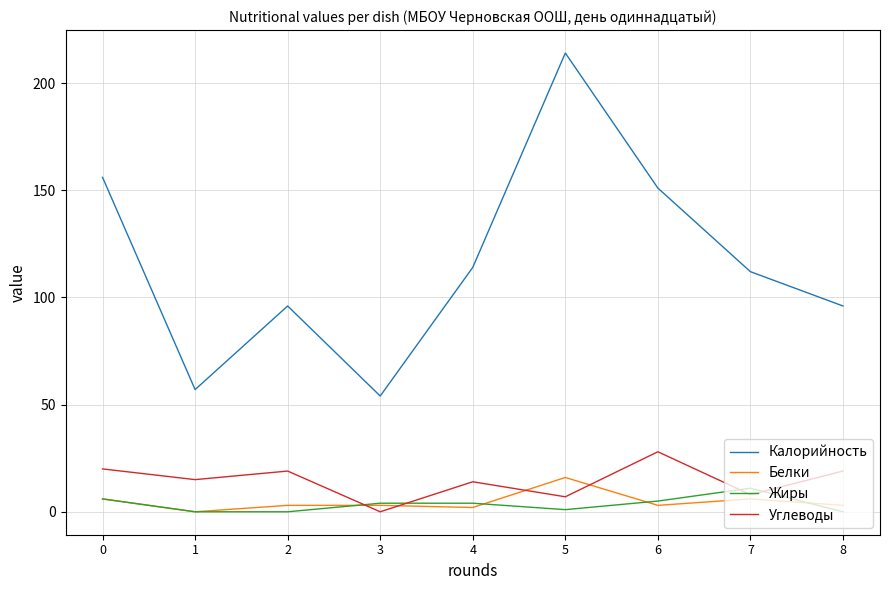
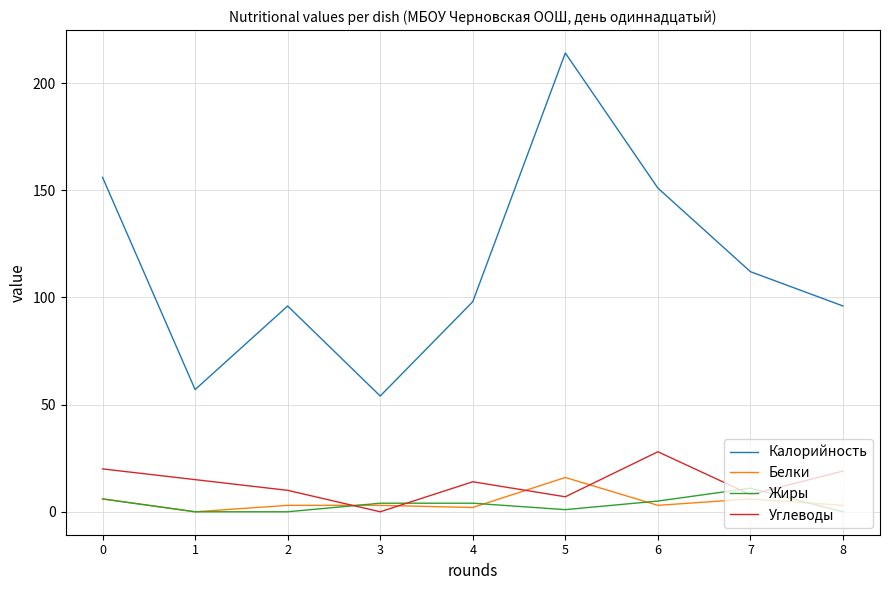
  {
    "Калорийность": {
      "0": 156,
      "1": 57,
      "2": 96,
      "3": 54,
-     "4": 114,
+     "4": 98,
      "5": 214,
      "6": 151,
      "7": 112,
      "8": 96
    },
    "Белки": {
      "2": 3,
      "4": 2,
      "5": 16,
      "6": 3
    },
    "Жиры": {
      "2": 0,
      "4": 4,
      "5": 1,
      "6": 5
    },
    "Углеводы": {
      "0": 20,
      "1": 15,
-     "2": 19,
+     "2": 10,
      "3": 0,
      "4": 14,
      "5": 7,
      "6": 28
    }
  }
